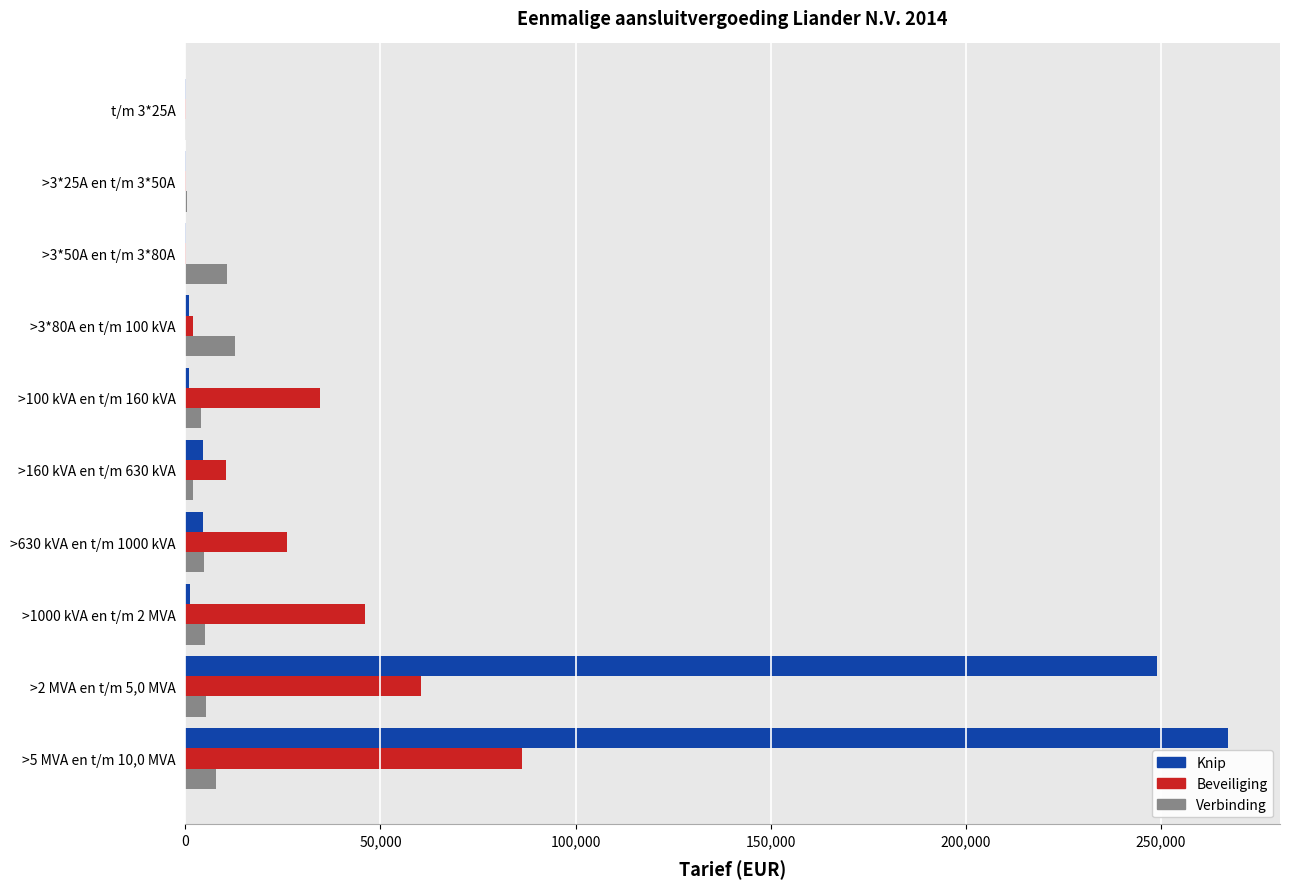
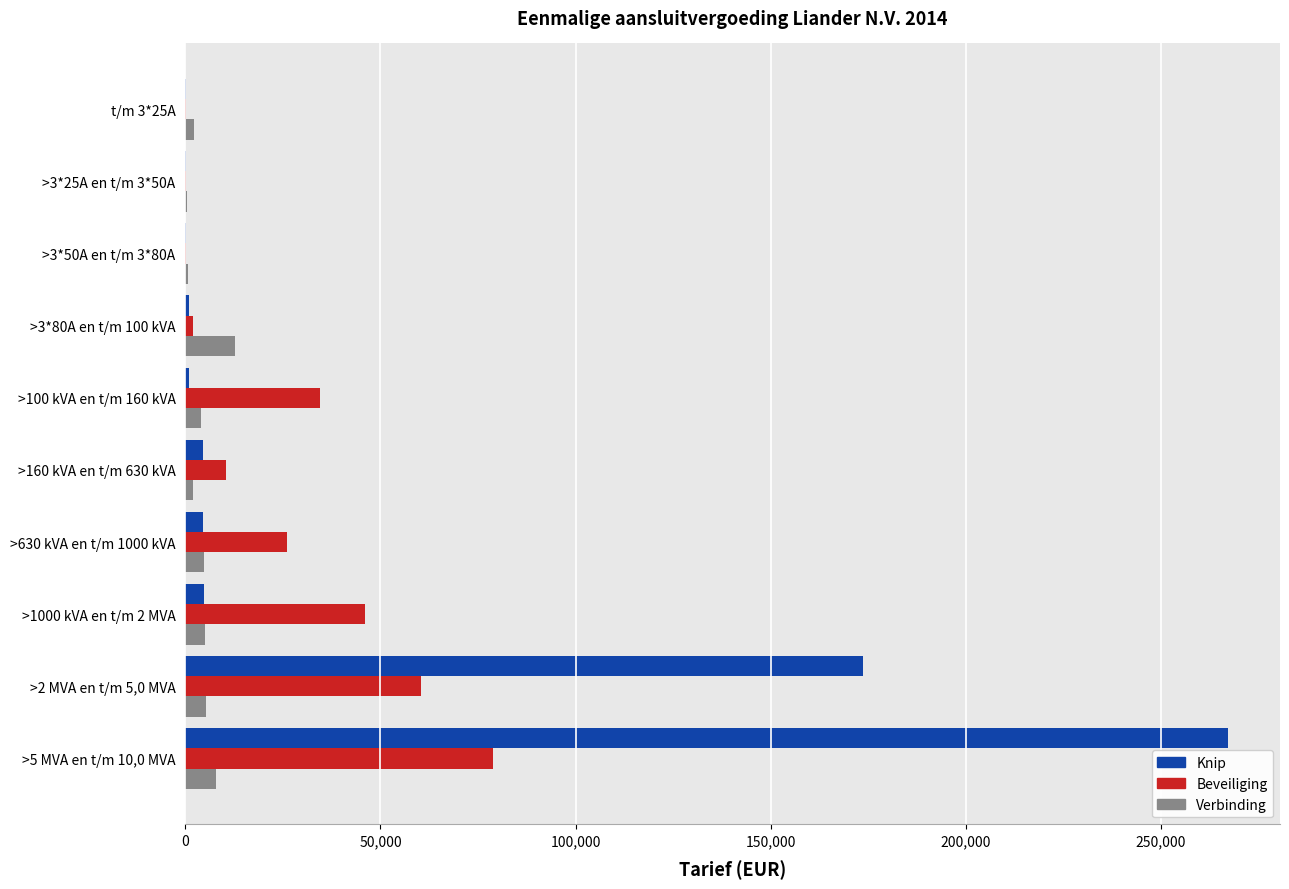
  {
    "Knip": {
      ">3*80A en t/m 100 kVA": "1,000",
      ">100 kVA en t/m 160 kVA": "1,000",
      ">160 kVA en t/m 630 kVA": "4,000",
      ">630 kVA en t/m 1000 kVA": "4,000",
-     ">1000 kVA en t/m 2 MVA": "1,000",
-     ">2 MVA en t/m 5,0 MVA": "249,000",
+     ">1000 kVA en t/m 2 MVA": "5,000",
+     ">2 MVA en t/m 5,0 MVA": "174,000",
      ">5 MVA en t/m 10,0 MVA": "267,000"
    },
    "Beveiliging": {
      ">3*80A en t/m 100 kVA": "2,000",
      ">100 kVA en t/m 160 kVA": "35,000",
      ">160 kVA en t/m 630 kVA": "10,000",
      ">630 kVA en t/m 1000 kVA": "26,000",
      ">1000 kVA en t/m 2 MVA": "46,000",
      ">2 MVA en t/m 5,0 MVA": "60,000",
-     ">5 MVA en t/m 10,0 MVA": "86,000"
+     ">5 MVA en t/m 10,0 MVA": "79,000"
    },
    "Verbinding": {
-     "t/m 3*25A": "0",
-     ">3*50A en t/m 3*80A": "11,000",
+     "t/m 3*25A": "2,000",
+     ">3*50A en t/m 3*80A": "1,000",
      ">3*80A en t/m 100 kVA": "13,000",
      ">100 kVA en t/m 160 kVA": "4,000",
      ">160 kVA en t/m 630 kVA": "2,000",
      ">630 kVA en t/m 1000 kVA": "5,000",
      ">1000 kVA en t/m 2 MVA": "5,000",
      ">2 MVA en t/m 5,0 MVA": "5,000",
      ">5 MVA en t/m 10,0 MVA": "8,000"
    }
  }
